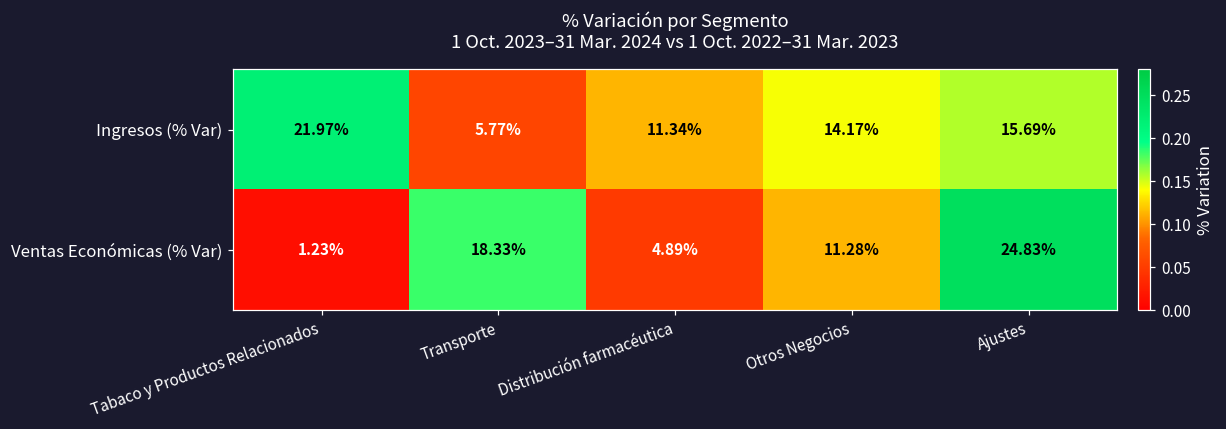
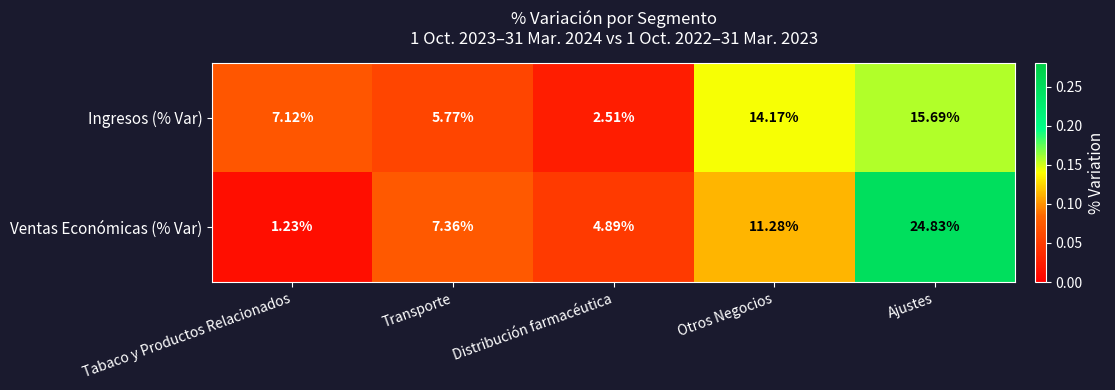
  {
    "Ingresos (% Var)": {
-     "Tabaco y Productos Relacionados": "21.97%",
+     "Tabaco y Productos Relacionados": "7.12%",
      "Transporte": "5.77%",
-     "Distribución farmacéutica": "11.34%",
+     "Distribución farmacéutica": "2.51%",
      "Otros Negocios": "14.17%",
      "Ajustes": "15.69%"
    },
    "Ventas Económicas (% Var)": {
      "Tabaco y Productos Relacionados": "1.23%",
-     "Transporte": "18.33%",
+     "Transporte": "7.36%",
      "Distribución farmacéutica": "4.89%",
      "Otros Negocios": "11.28%",
      "Ajustes": "24.83%"
    }
  }
